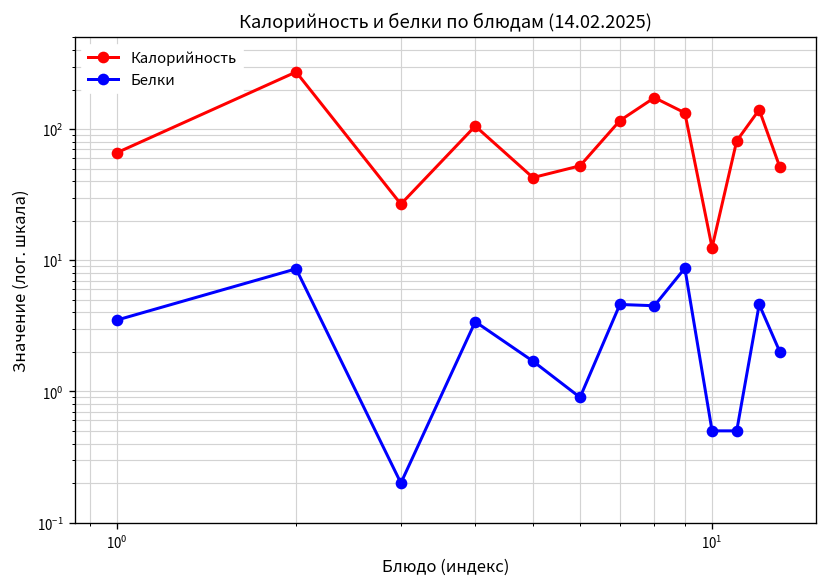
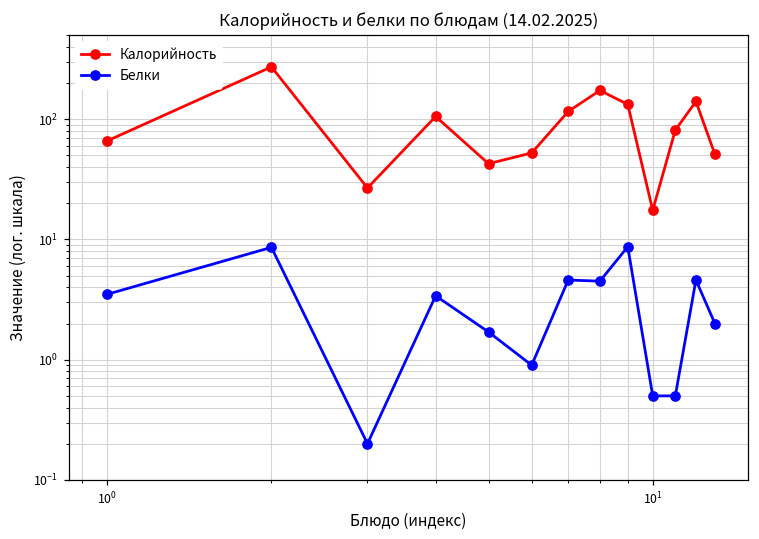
  {
    "Калорийность": {
      "10^0": 70,
-     "10^1": 13
+     "10^1": 18
    },
    "Белки": {
      "10^0": 3.5,
      "10^1": 0.5
    }
  }
